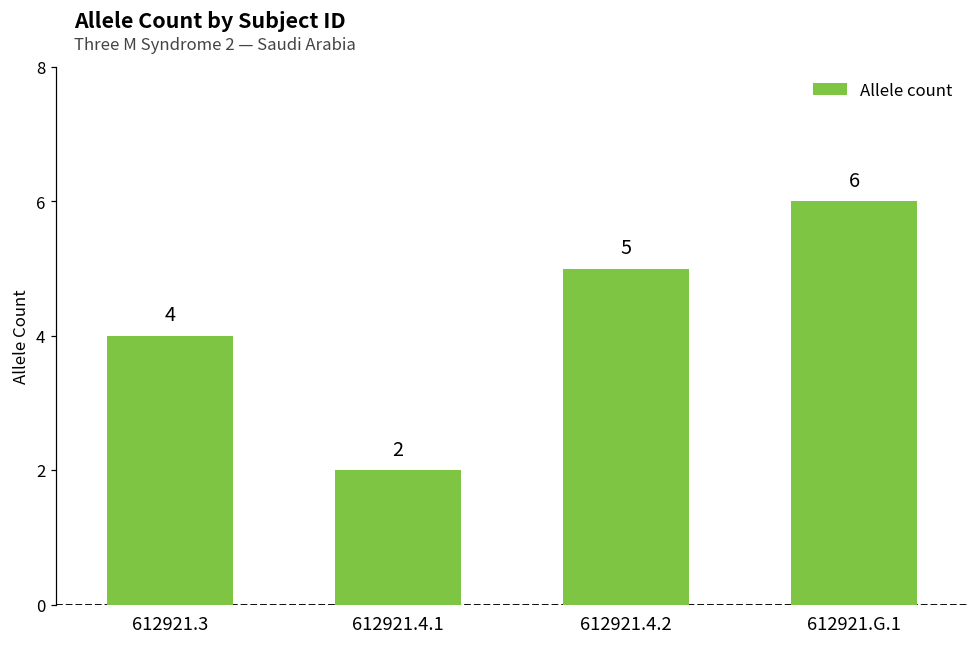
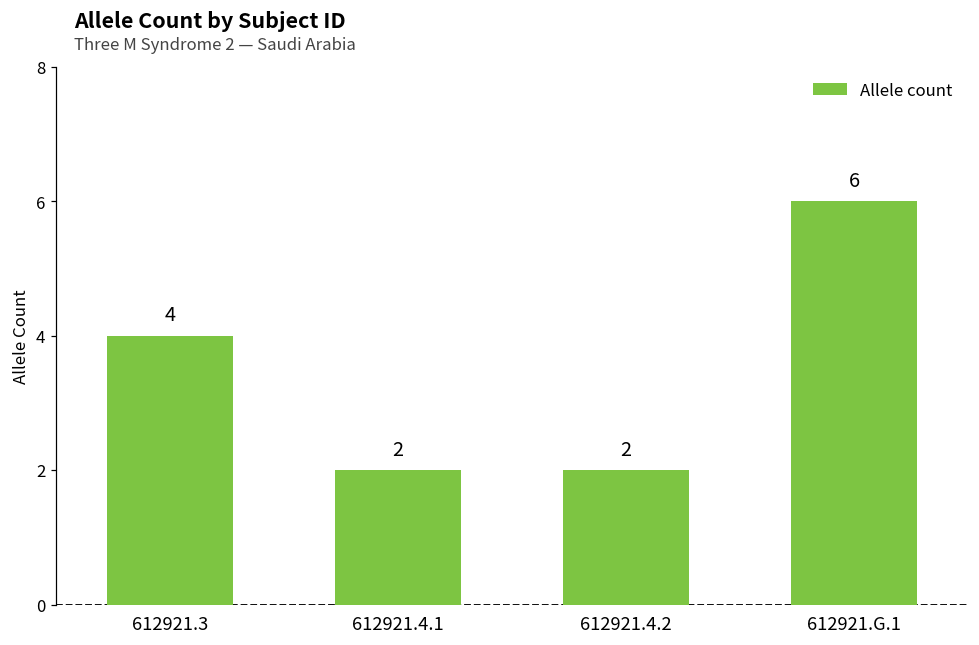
  {
    "612921.3": 4,
    "612921.4.1": 2,
-   "612921.4.2": 5,
+   "612921.4.2": 2,
    "612921.G.1": 6
  }
